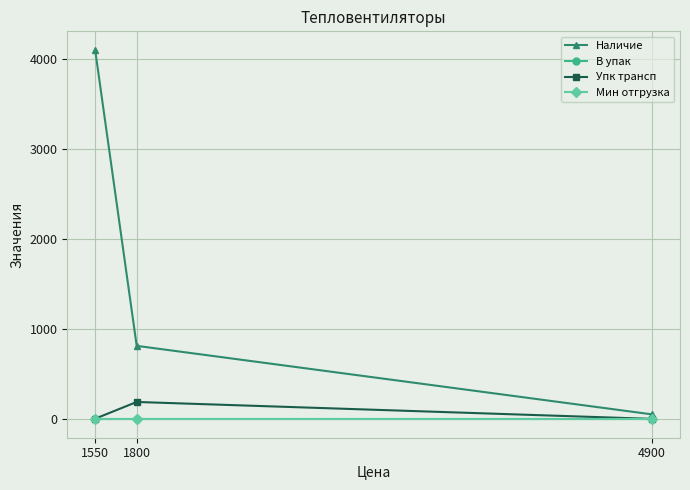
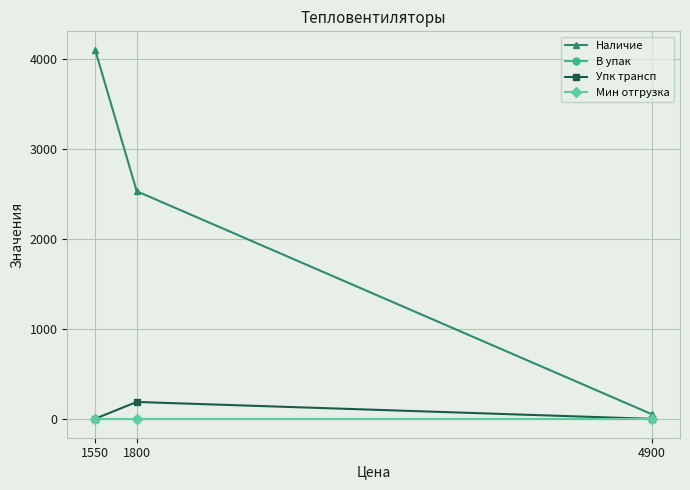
  {
    "Наличие": {
      "1550": 4100,
-     "1800": 800,
+     "1800": 2500,
      "4900": 100
    },
    "Мин отгрузка": {
      "1800": 0
    },
    "Упк трансп": {
      "1800": 200
    }
  }
